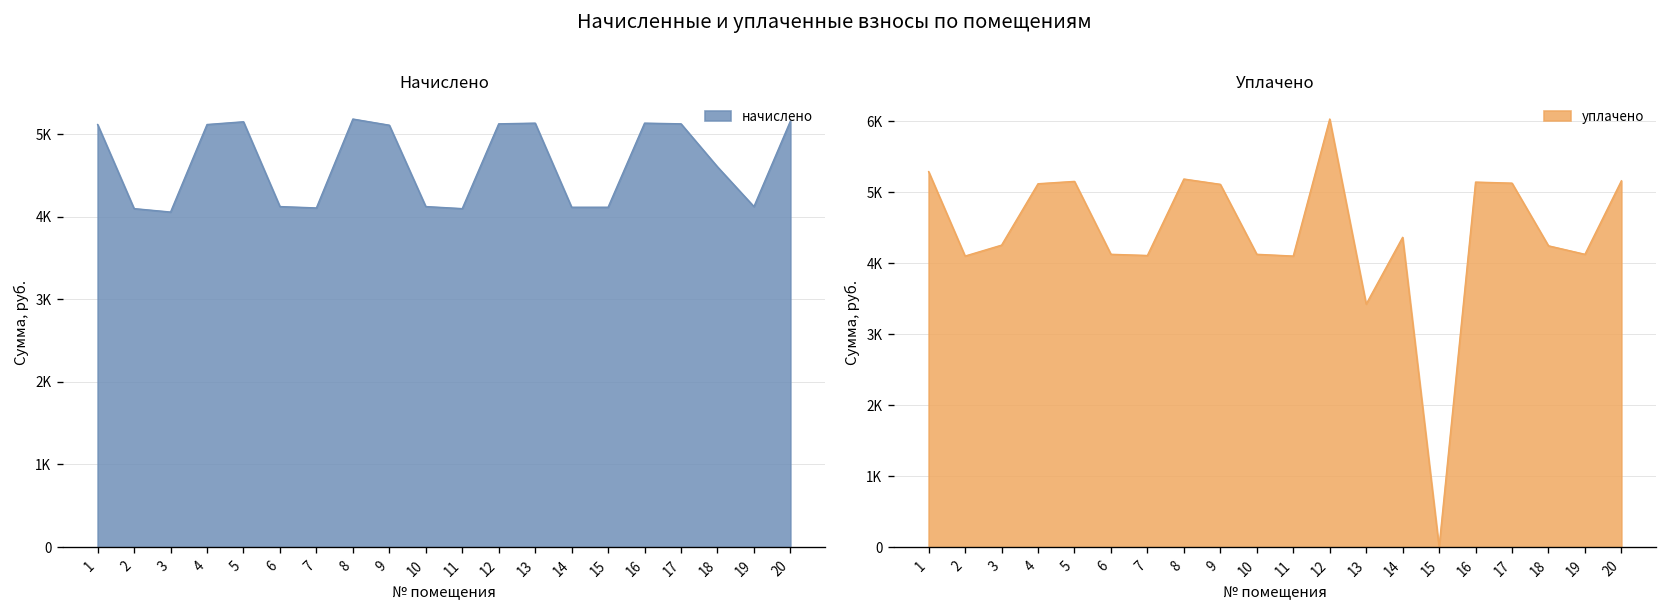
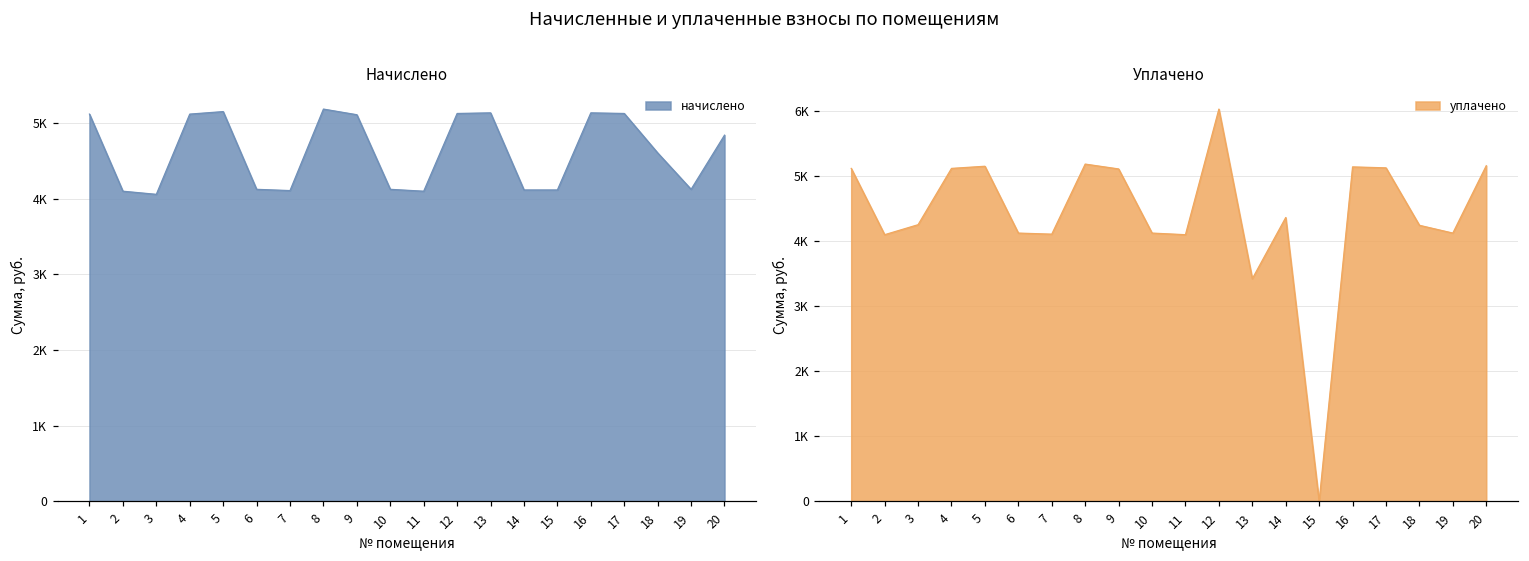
  {
    "Начислено": {
      "1": 5100,
      "2": 4100,
      "3": 4100,
      "4": 5100,
      "5": 5200,
      "6": 4100,
      "7": 4100,
      "8": 5200,
      "9": 5100,
      "10": 4100,
      "11": 4100,
      "12": 5100,
      "13": 5100,
      "14": 4100,
      "15": 4100,
      "16": 5100,
      "17": 5100,
      "18": 4600,
      "19": 4100,
-     "20": 5200
+     "20": 4800
    },
    "Уплачено": {
-     "1": 5300,
+     "1": 5100,
      "2": 4100,
      "3": 4300,
      "4": 5100,
      "5": 5200,
      "6": 4100,
      "7": 4100,
      "8": 5200,
      "9": 5100,
      "10": 4100,
      "11": 4100,
      "12": 6000,
      "13": 3400,
      "14": 4400,
      "15": 0,
      "16": 5100,
      "17": 5100,
      "18": 4200,
      "19": 4100,
      "20": 5200
    }
  }
